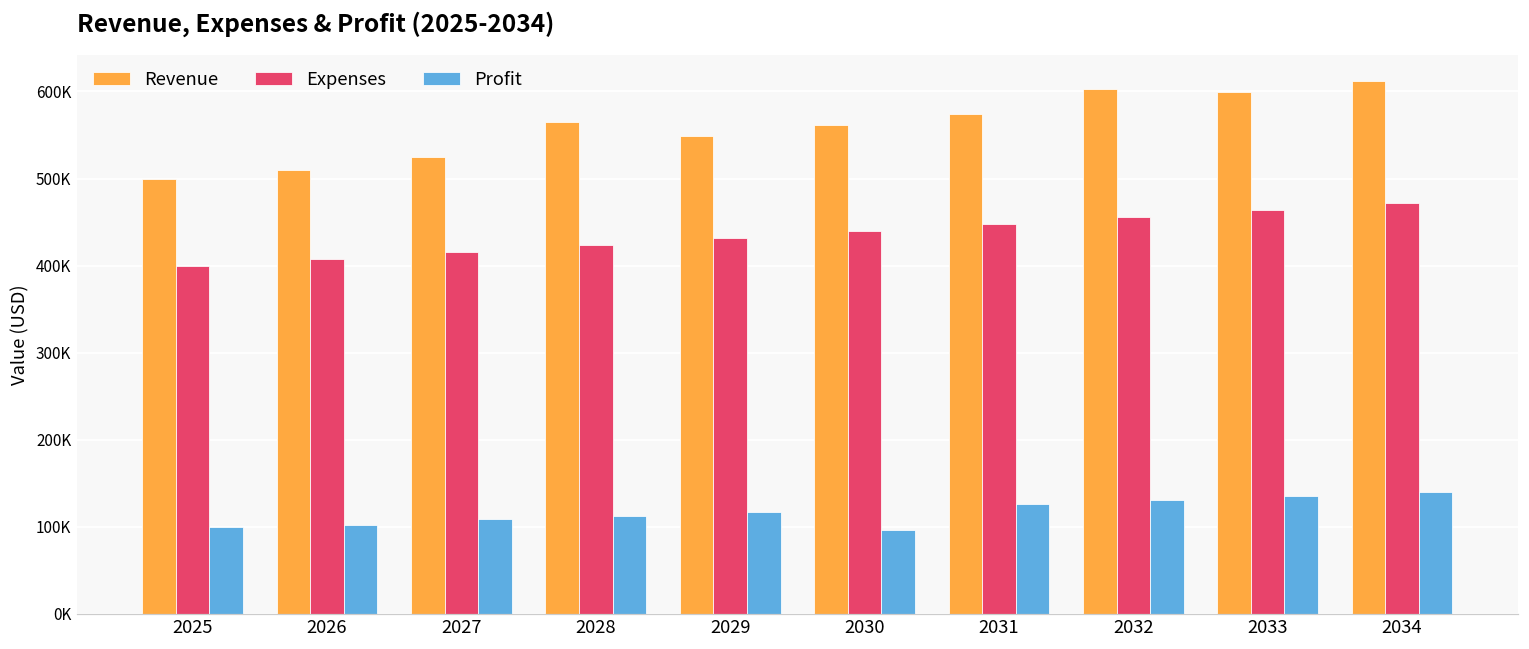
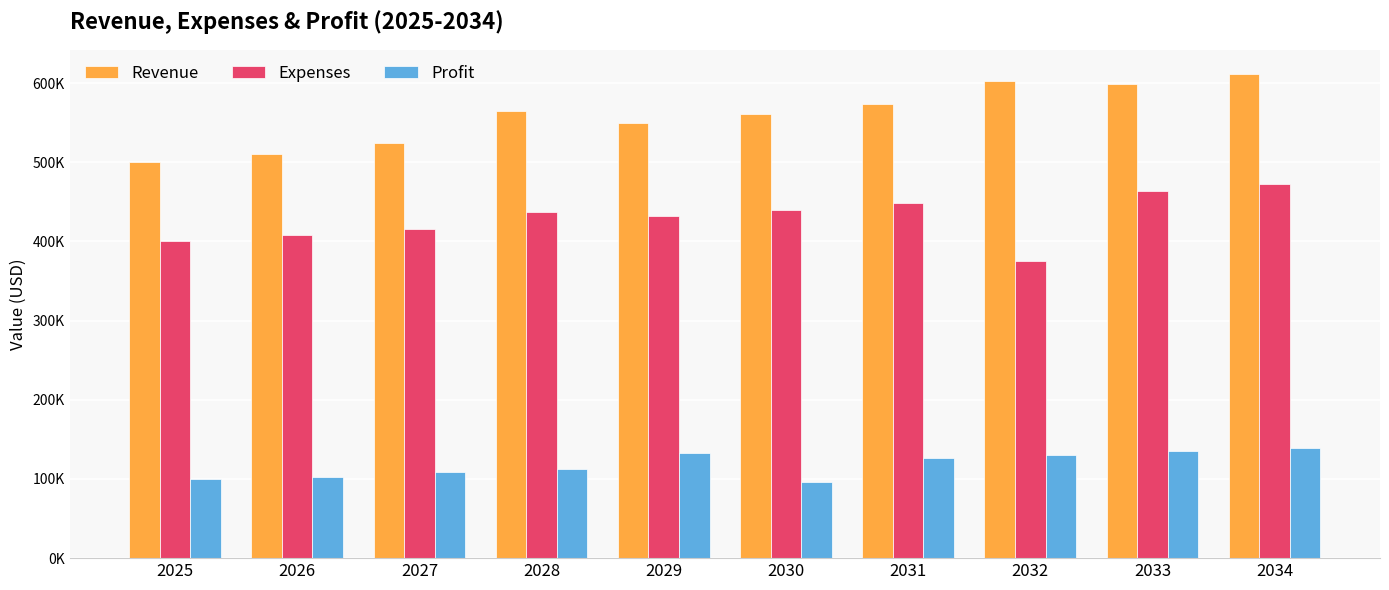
  {
    "Revenue": {
      "2025": 500000,
      "2026": 510000,
      "2027": 530000,
      "2028": 570000,
      "2029": 550000,
      "2030": 560000,
      "2031": 570000,
      "2032": 600000,
      "2033": 600000,
      "2034": 610000
    },
    "Expenses": {
      "2025": 400000,
      "2026": 410000,
      "2027": 420000,
-     "2028": 420000,
+     "2028": 440000,
      "2029": 430000,
      "2030": 440000,
      "2031": 450000,
-     "2032": 460000,
+     "2032": 370000,
      "2033": 460000,
      "2034": 470000
    },
    "Profit": {
      "2025": 100000,
      "2026": 100000,
      "2027": 110000,
      "2028": 110000,
-     "2029": 120000,
+     "2029": 130000,
      "2030": 100000,
      "2031": 130000,
      "2032": 130000,
      "2033": 140000,
      "2034": 140000
    }
  }
